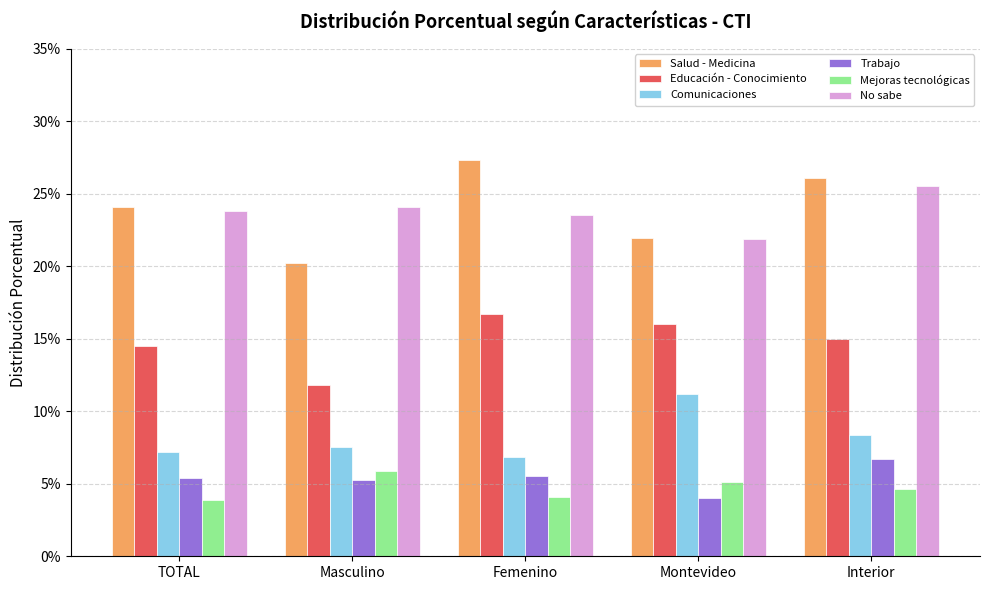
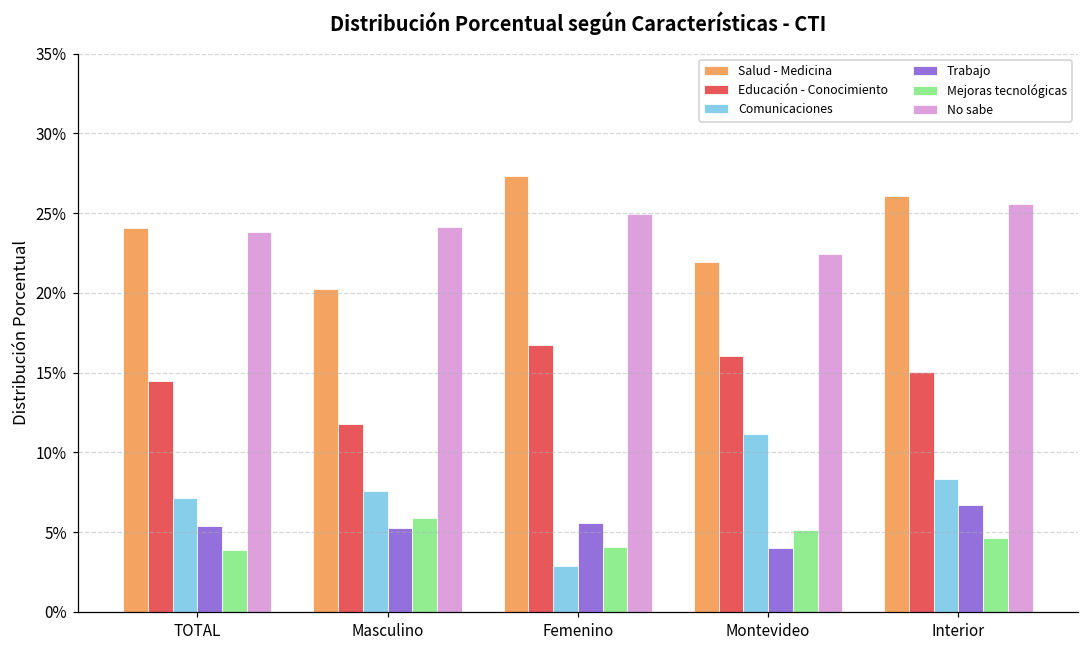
  {
    "Salud - Medicina": {
      "TOTAL": "24.1%",
      "Masculino": "20.2%",
      "Femenino": "27.3%",
      "Montevideo": "22.0%",
      "Interior": "26.1%"
    },
    "Educación - Conocimiento": {
      "TOTAL": "14.5%",
      "Masculino": "11.8%",
      "Femenino": "16.7%",
      "Montevideo": "16.0%",
      "Interior": "15.0%"
    },
    "Comunicaciones": {
      "TOTAL": "7.2%",
      "Masculino": "7.5%",
-     "Femenino": "6.8%",
+     "Femenino": "2.9%",
      "Montevideo": "11.2%",
      "Interior": "8.4%"
    },
    "Trabajo": {
      "TOTAL": "5.4%",
      "Masculino": "5.3%",
      "Femenino": "5.6%",
      "Montevideo": "4.0%",
      "Interior": "6.7%"
    },
    "Mejoras tecnológicas": {
      "TOTAL": "3.9%",
      "Masculino": "5.9%",
      "Femenino": "4.1%",
      "Montevideo": "5.1%",
      "Interior": "4.7%"
    },
    "No sabe": {
      "TOTAL": "23.8%",
      "Masculino": "24.1%",
-     "Femenino": "23.5%",
-     "Montevideo": "21.9%",
+     "Femenino": "24.9%",
+     "Montevideo": "22.5%",
      "Interior": "25.6%"
    }
  }
